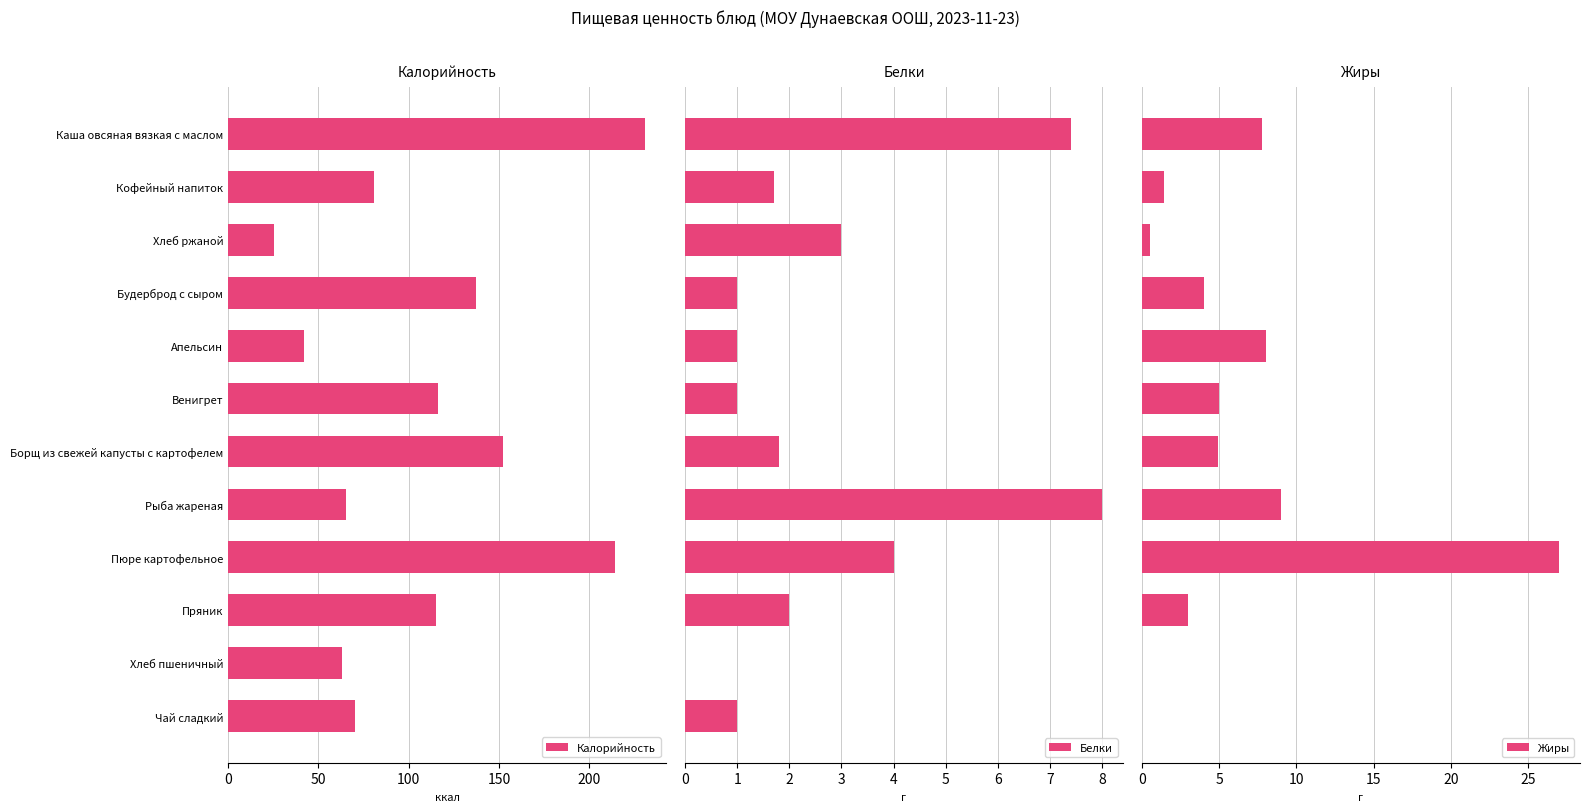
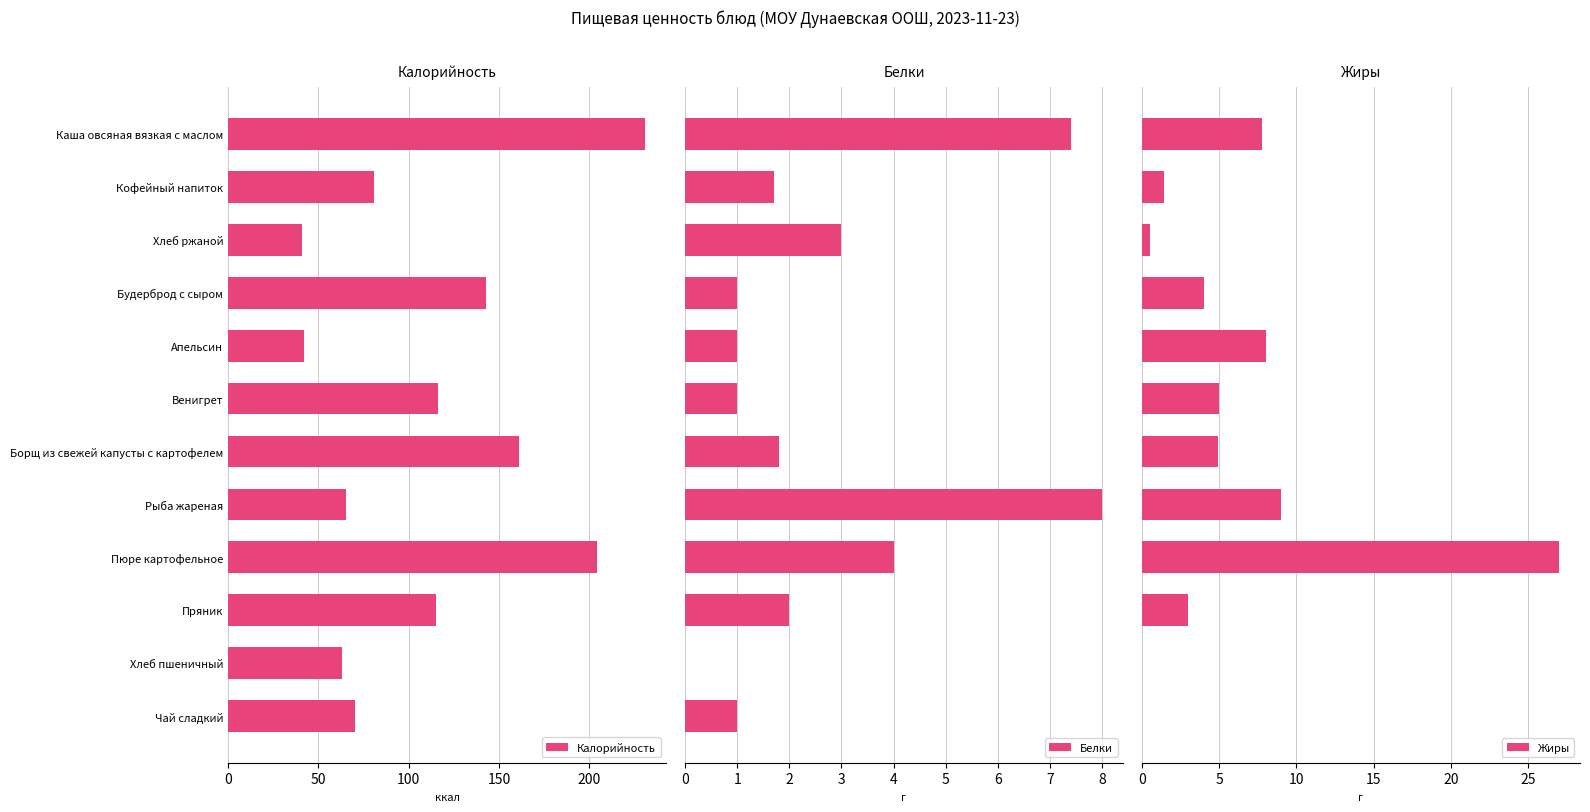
  {
    "Калорийность": {
      "Каша овсяная вязкая с маслом": 231,
      "Кофейный напиток": 81,
-     "Хлеб ржаной": 25,
-     "Будерброд с сыром": 137,
+     "Хлеб ржаной": 41,
+     "Будерброд с сыром": 143,
      "Апельсин": 42,
      "Венигрет": 116,
-     "Борщ из свежей капусты с картофелем": 152,
+     "Борщ из свежей капусты с картофелем": 161,
      "Рыба жареная": 65,
-     "Пюре картофельное": 214,
+     "Пюре картофельное": 204,
      "Пряник": 115,
      "Хлеб пшеничный": 63,
      "Чай сладкий": 70
    }
  }
